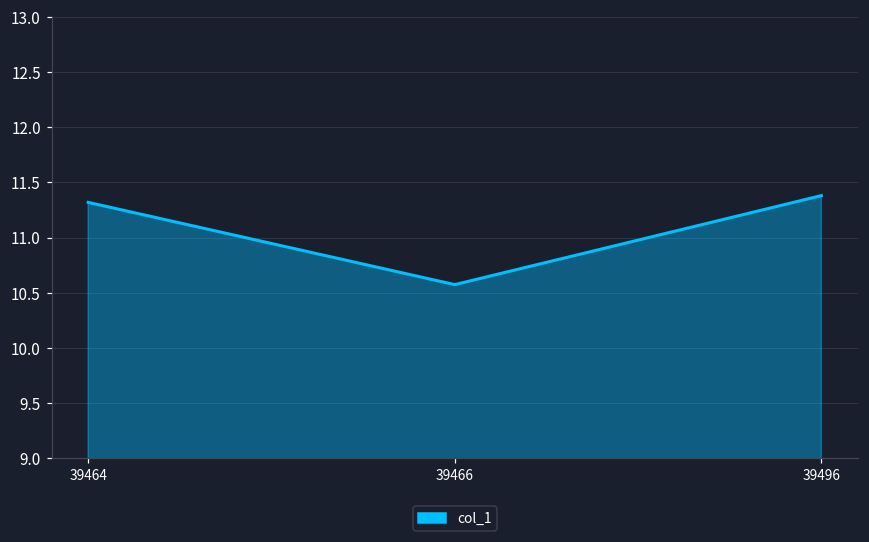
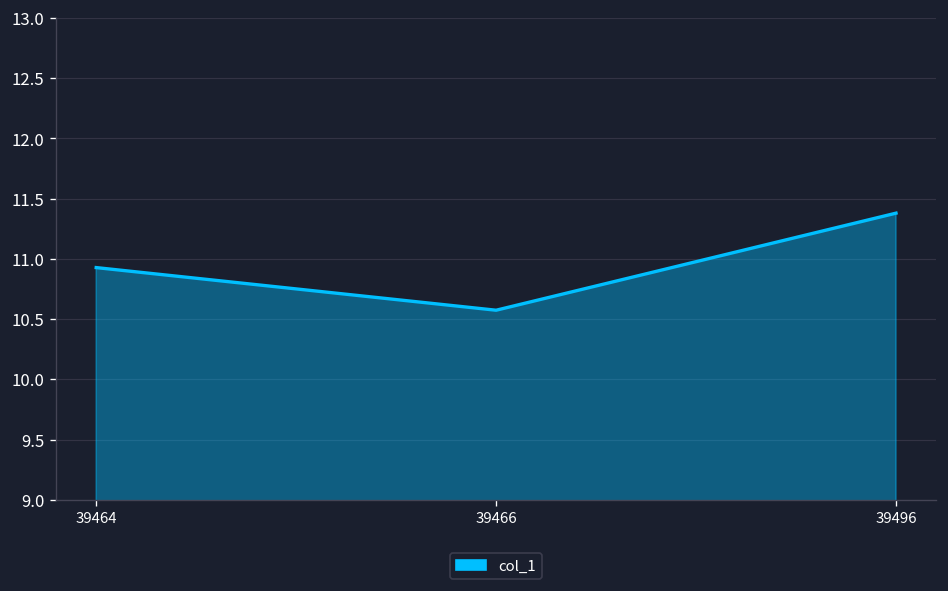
  {
-   "39464": 11.32,
+   "39464": 10.93,
    "39466": 10.57,
    "39496": 11.38
  }
